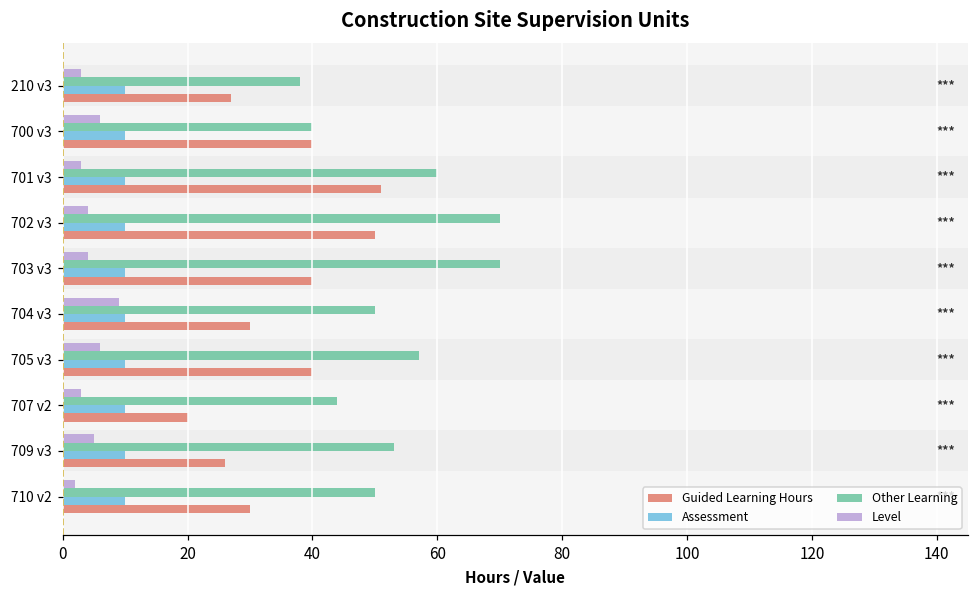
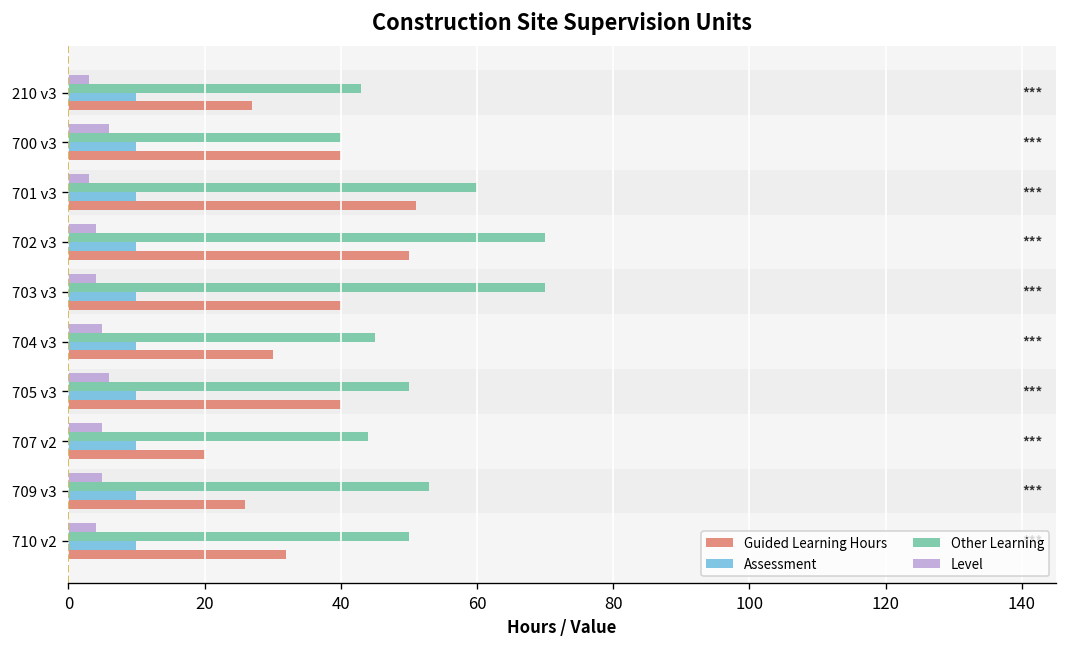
  {
    "Guided Learning Hours": {
      "210 v3": 27,
      "700 v3": 40,
      "701 v3": 51,
      "702 v3": 50,
      "703 v3": 40,
      "704 v3": 30,
      "705 v3": 40,
      "707 v2": 20,
      "709 v3": 26,
-     "710 v2": 30
+     "710 v2": 32
    },
    "Assessment": {
      "210 v3": 10,
      "700 v3": 10,
      "701 v3": 10,
      "702 v3": 10,
      "703 v3": 10,
      "704 v3": 10,
      "705 v3": 10,
      "707 v2": 10,
      "709 v3": 10,
      "710 v2": 10
    },
    "Other Learning": {
-     "210 v3": 38,
+     "210 v3": 43,
      "700 v3": 40,
      "701 v3": 60,
      "702 v3": 70,
      "703 v3": 70,
-     "704 v3": 50,
-     "705 v3": 57,
+     "704 v3": 45,
+     "705 v3": 50,
      "707 v2": 44,
      "709 v3": 53,
      "710 v2": 50
    },
    "Level": {
      "210 v3": 3,
      "700 v3": 6,
      "701 v3": 3,
      "702 v3": 4,
      "703 v3": 4,
-     "704 v3": 9,
+     "704 v3": 5,
      "705 v3": 6,
-     "707 v2": 3,
+     "707 v2": 5,
      "709 v3": 5,
-     "710 v2": 2
+     "710 v2": 4
    }
  }
